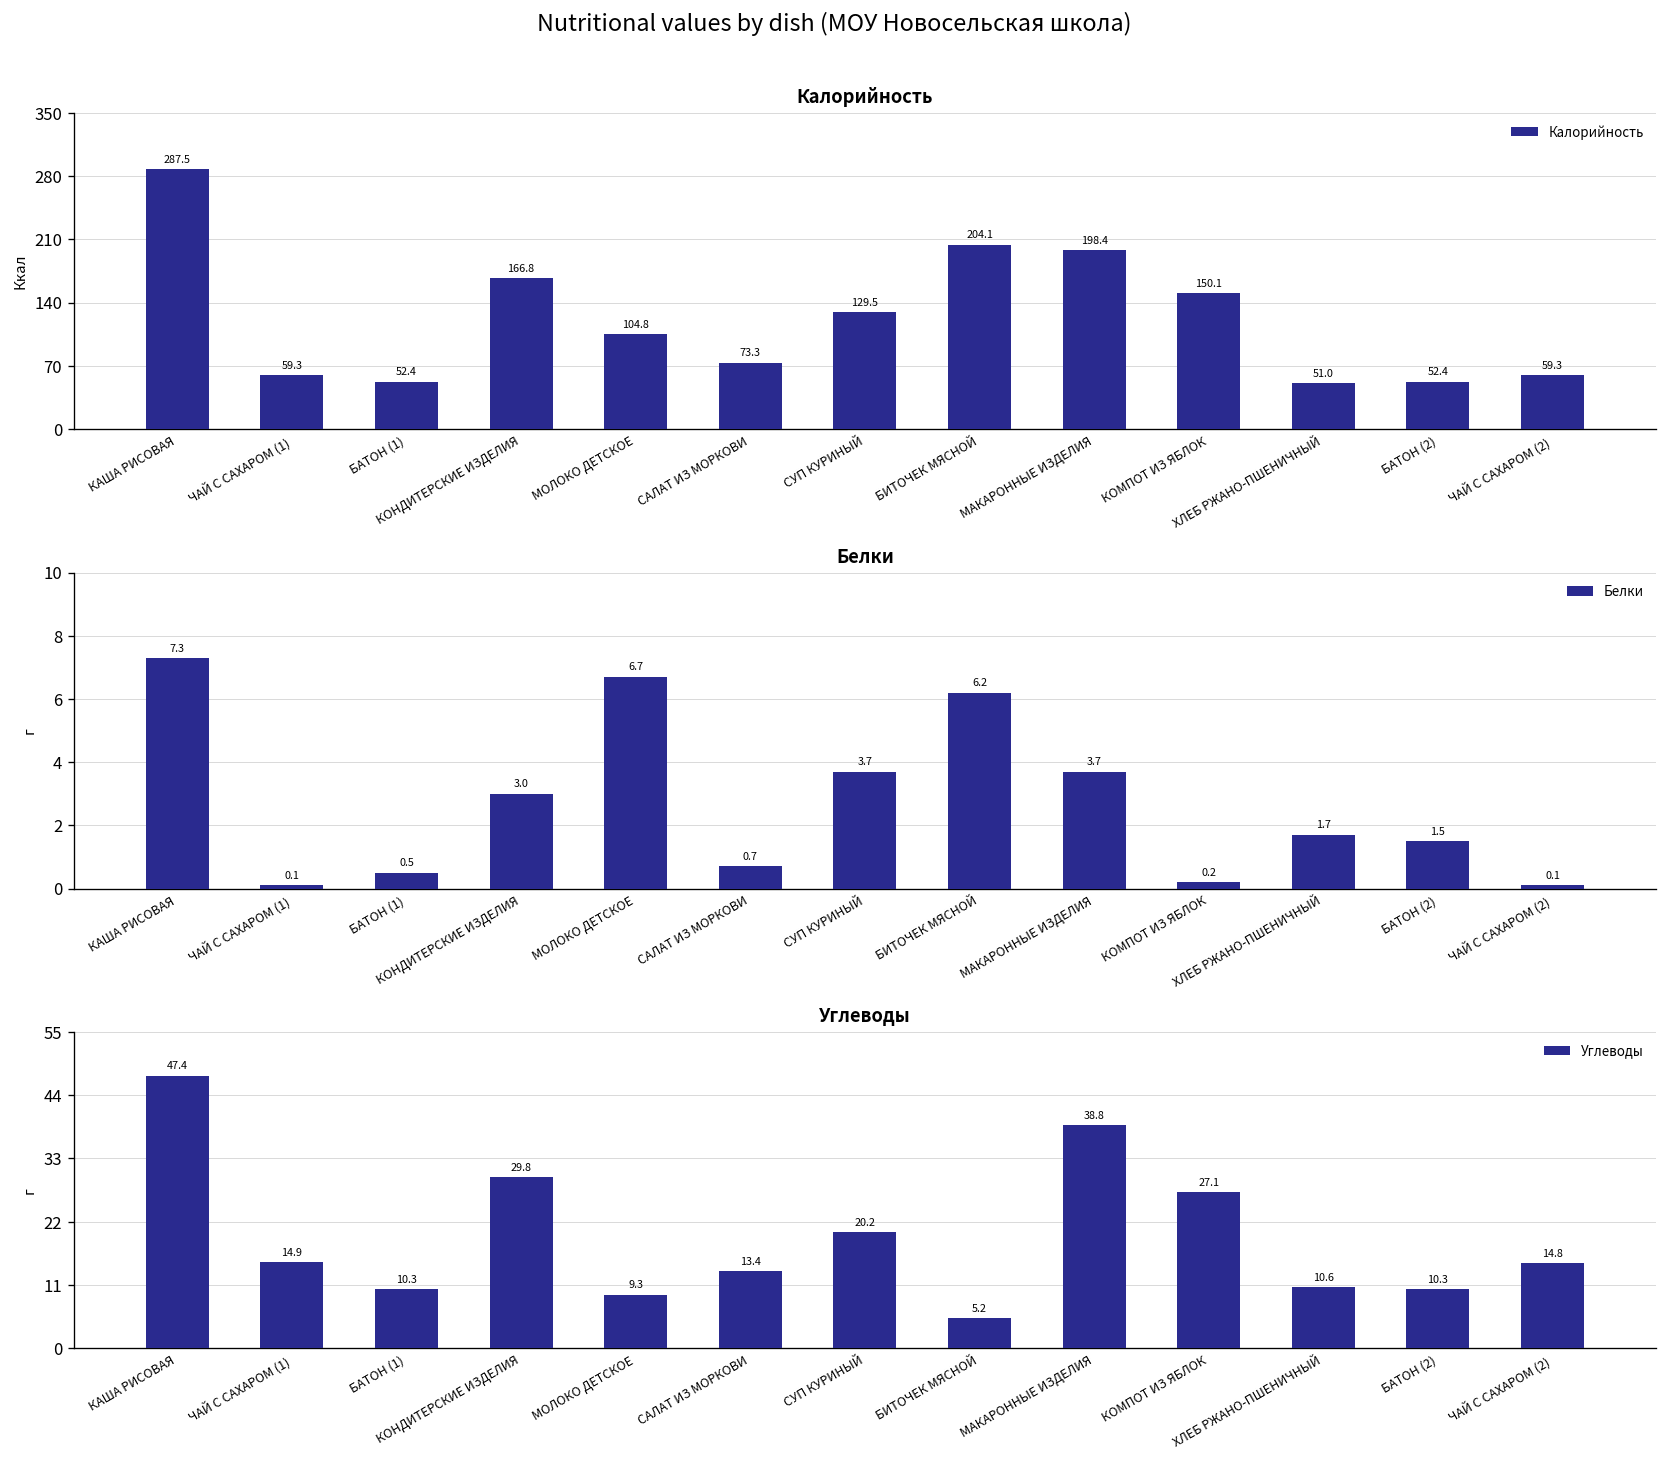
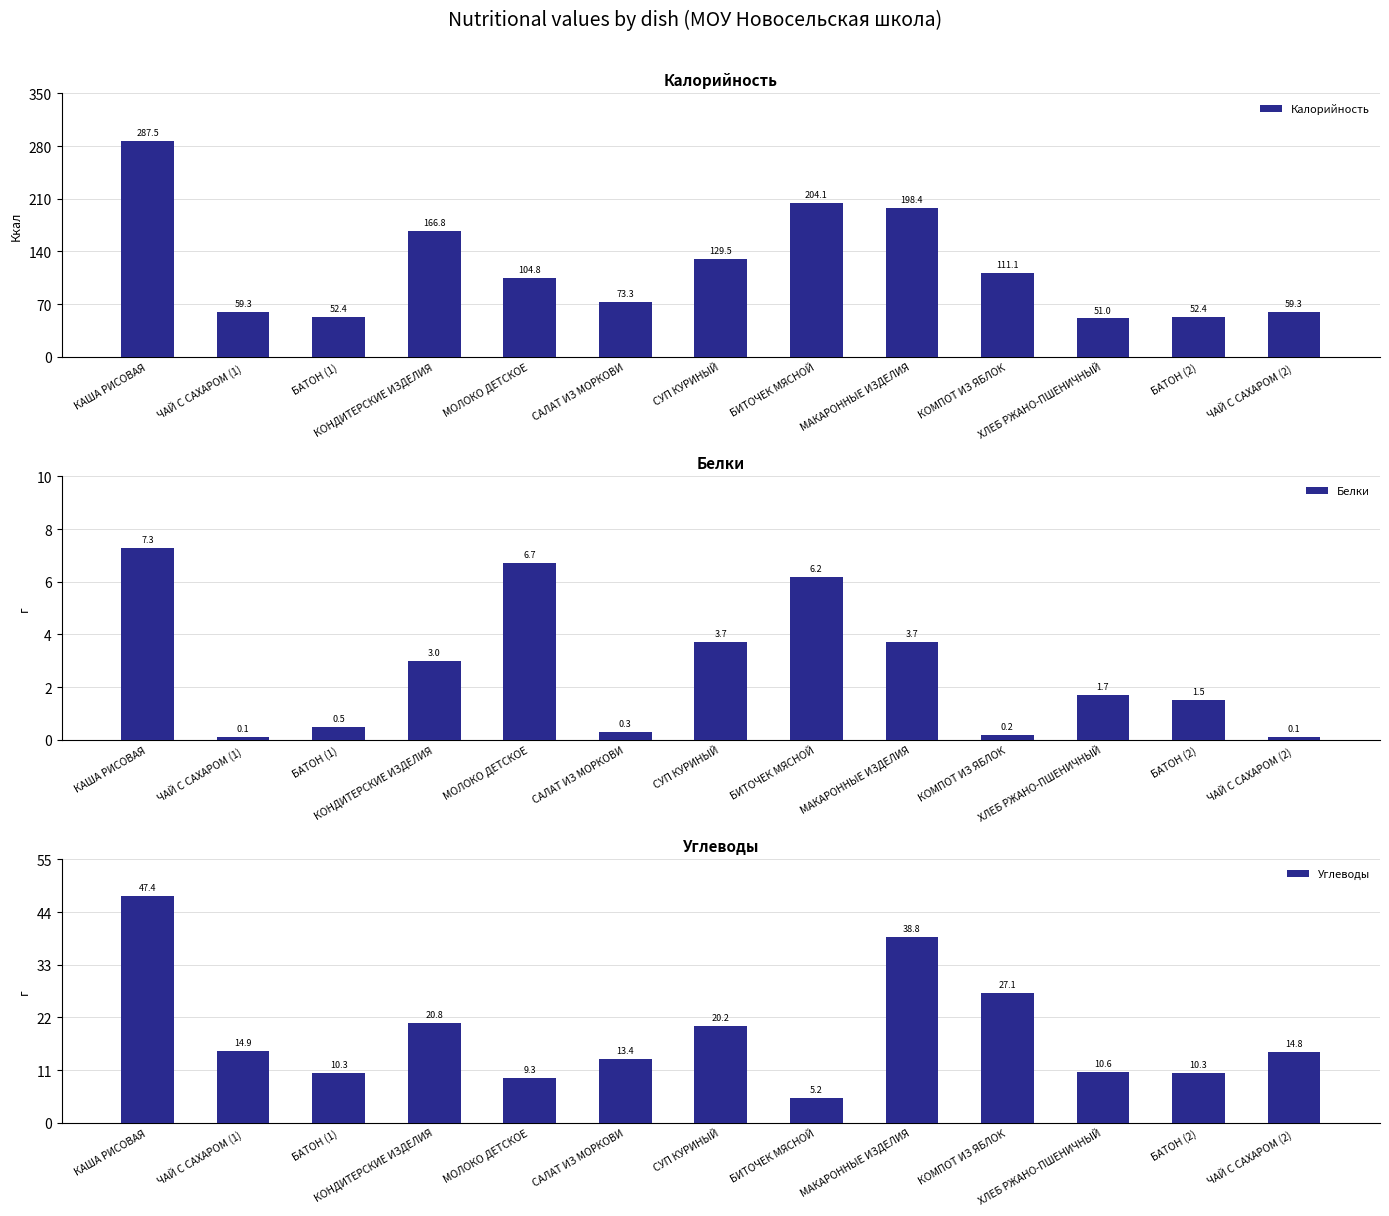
  {
    "Калорийность": {
      "КАША РИСОВАЯ": 287.5,
      "ЧАЙ С САХАРОМ (1)": 59.3,
      "БАТОН (1)": 52.4,
      "КОНДИТЕРСКИЕ ИЗДЕЛИЯ": 166.8,
      "МОЛОКО ДЕТСКОЕ": 104.8,
      "САЛАТ ИЗ МОРКОВИ": 73.3,
      "СУП КУРИНЫЙ": 129.5,
      "БИТОЧЕК МЯСНОЙ": 204.1,
      "МАКАРОННЫЕ ИЗДЕЛИЯ": 198.4,
-     "КОМПОТ ИЗ ЯБЛОК": 150.1,
+     "КОМПОТ ИЗ ЯБЛОК": 111.1,
      "ХЛЕБ РЖАНО-ПШЕНИЧНЫЙ": 51.0,
      "БАТОН (2)": 52.4,
      "ЧАЙ С САХАРОМ (2)": 59.3
    },
    "Белки": {
      "КАША РИСОВАЯ": 7.3,
      "ЧАЙ С САХАРОМ (1)": 0.1,
      "БАТОН (1)": 0.5,
      "КОНДИТЕРСКИЕ ИЗДЕЛИЯ": 3.0,
      "МОЛОКО ДЕТСКОЕ": 6.7,
-     "САЛАТ ИЗ МОРКОВИ": 0.7,
+     "САЛАТ ИЗ МОРКОВИ": 0.3,
      "СУП КУРИНЫЙ": 3.7,
      "БИТОЧЕК МЯСНОЙ": 6.2,
      "МАКАРОННЫЕ ИЗДЕЛИЯ": 3.7,
      "КОМПОТ ИЗ ЯБЛОК": 0.2,
      "ХЛЕБ РЖАНО-ПШЕНИЧНЫЙ": 1.7,
      "БАТОН (2)": 1.5,
      "ЧАЙ С САХАРОМ (2)": 0.1
    },
    "Углеводы": {
      "КАША РИСОВАЯ": 47.4,
      "ЧАЙ С САХАРОМ (1)": 14.9,
      "БАТОН (1)": 10.3,
-     "КОНДИТЕРСКИЕ ИЗДЕЛИЯ": 29.8,
+     "КОНДИТЕРСКИЕ ИЗДЕЛИЯ": 20.8,
      "МОЛОКО ДЕТСКОЕ": 9.3,
      "САЛАТ ИЗ МОРКОВИ": 13.4,
      "СУП КУРИНЫЙ": 20.2,
      "БИТОЧЕК МЯСНОЙ": 5.2,
      "МАКАРОННЫЕ ИЗДЕЛИЯ": 38.8,
      "КОМПОТ ИЗ ЯБЛОК": 27.1,
      "ХЛЕБ РЖАНО-ПШЕНИЧНЫЙ": 10.6,
      "БАТОН (2)": 10.3,
      "ЧАЙ С САХАРОМ (2)": 14.8
    }
  }
